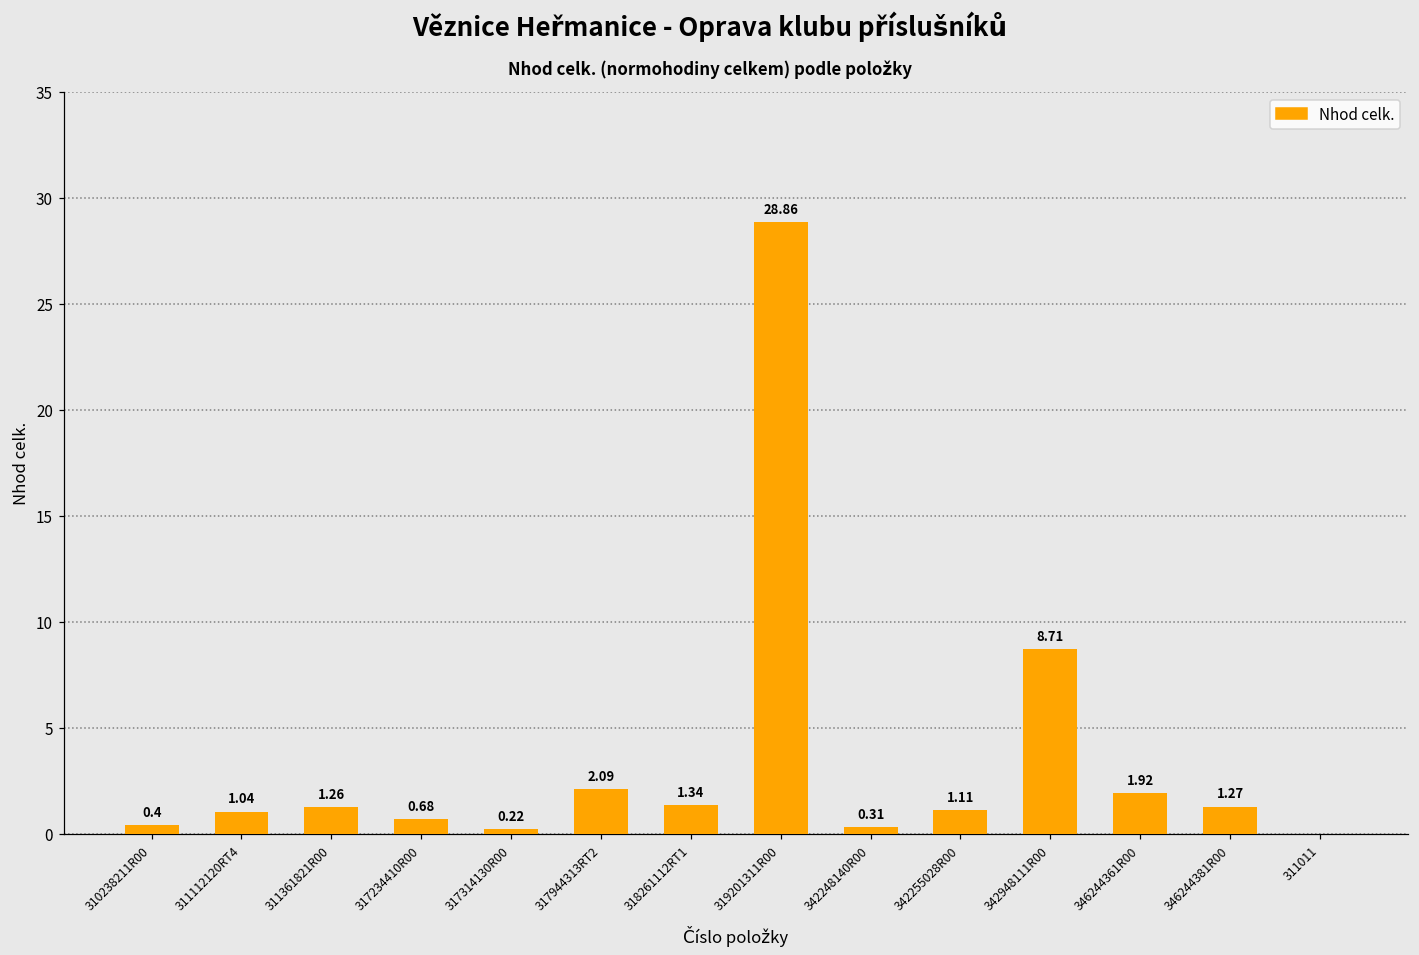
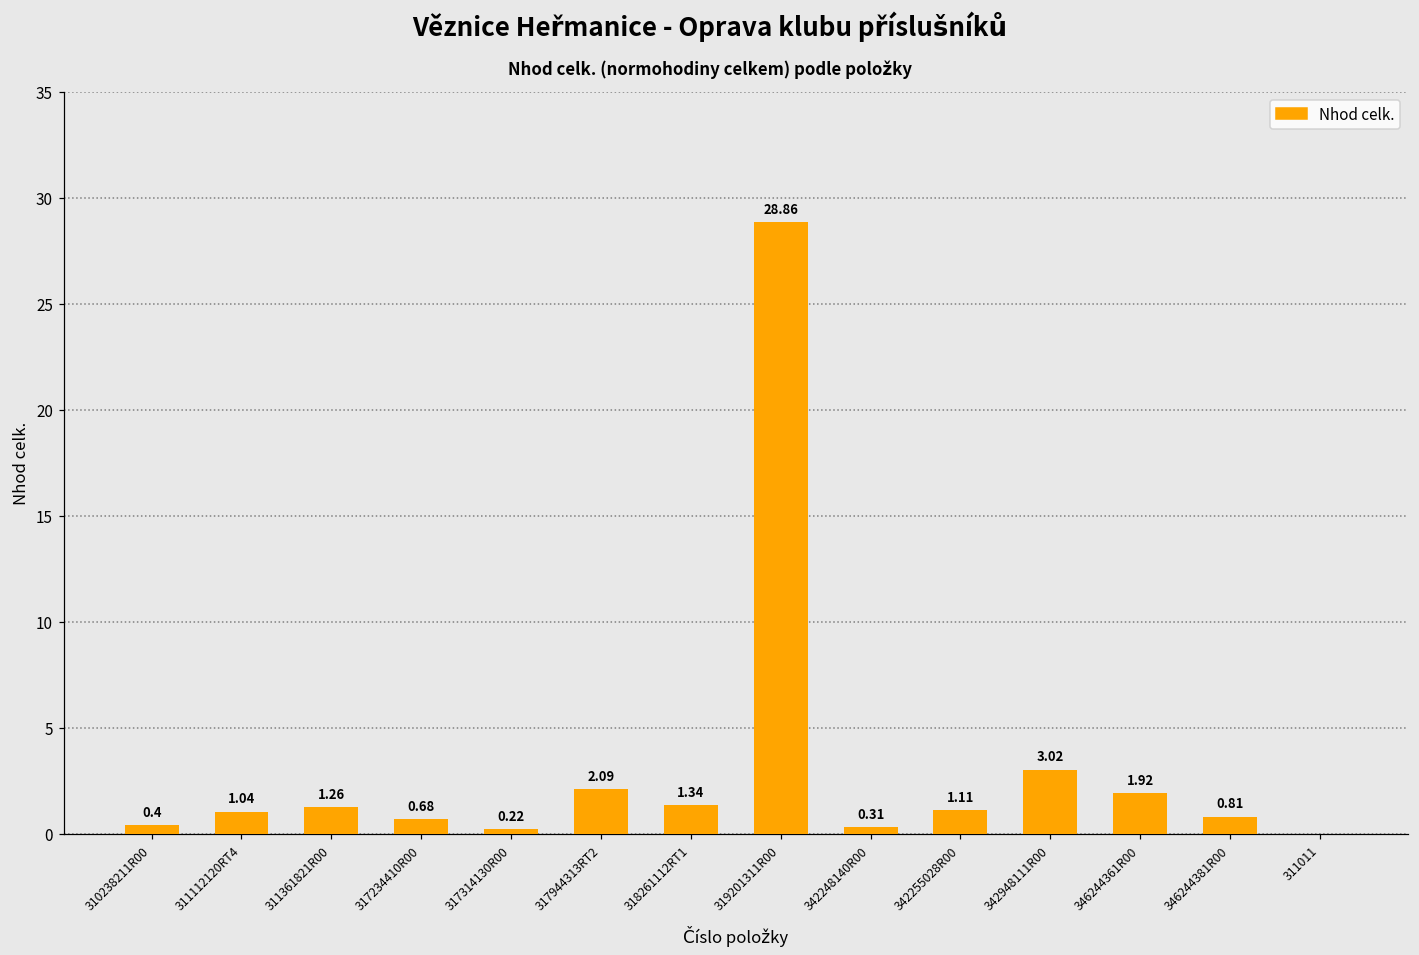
  {
    "310238211R00": 0.4,
    "311112120RT4": 1.04,
    "311361821R00": 1.26,
    "317234410R00": 0.68,
    "317314130R00": 0.22,
    "317944313RT2": 2.09,
    "318261112RT1": 1.34,
    "319201311R00": 28.86,
    "342248140R00": 0.31,
    "342255028R00": 1.11,
-   "342948111R00": 8.71,
+   "342948111R00": 3.02,
    "346244361R00": 1.92,
-   "346244381R00": 1.27
+   "346244381R00": 0.81
  }
